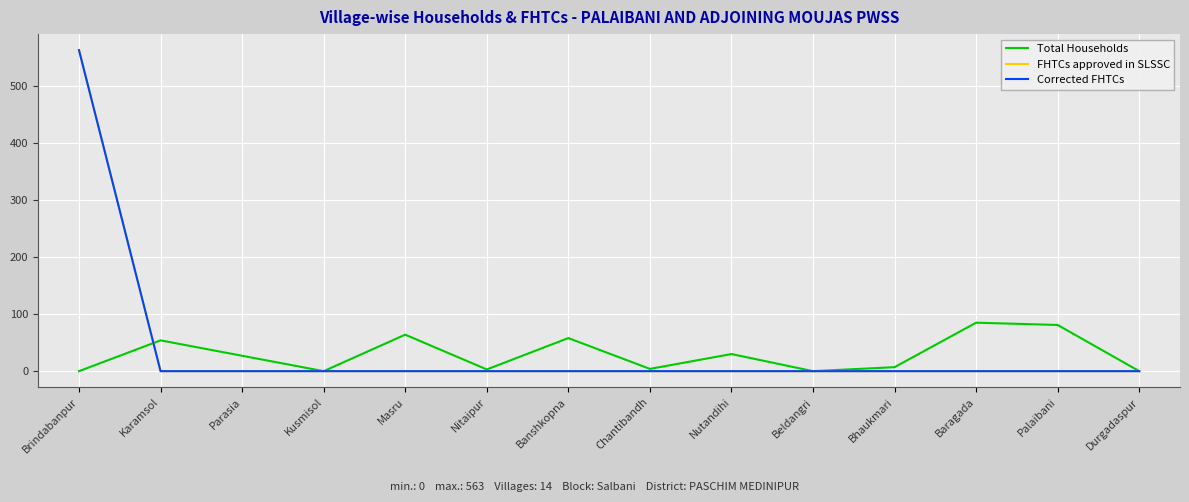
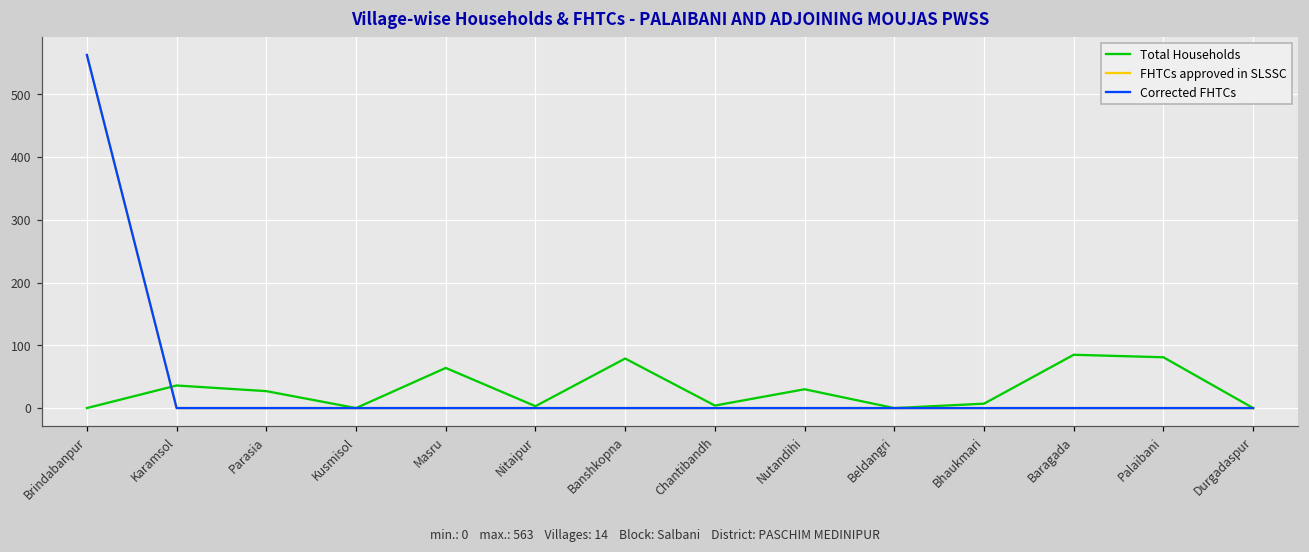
  {
    "Total Households": {
      "Brindabanpur": 0,
-     "Karamsol": 50,
+     "Karamsol": 40,
      "Parasia": 30,
      "Masru": 60,
-     "Banshkopna": 60,
+     "Banshkopna": 80,
      "Nutandihi": 30,
      "Bhaukmari": 10,
      "Baragada": 90,
      "Palaibani": 80
    },
    "Corrected FHTCs": {
      "Brindabanpur": 560,
      "Karamsol": 0,
      "Parasia": 0,
      "Masru": 0,
      "Banshkopna": 0,
      "Nutandihi": 0,
      "Bhaukmari": 0,
      "Baragada": 0,
      "Palaibani": 0
    }
  }
